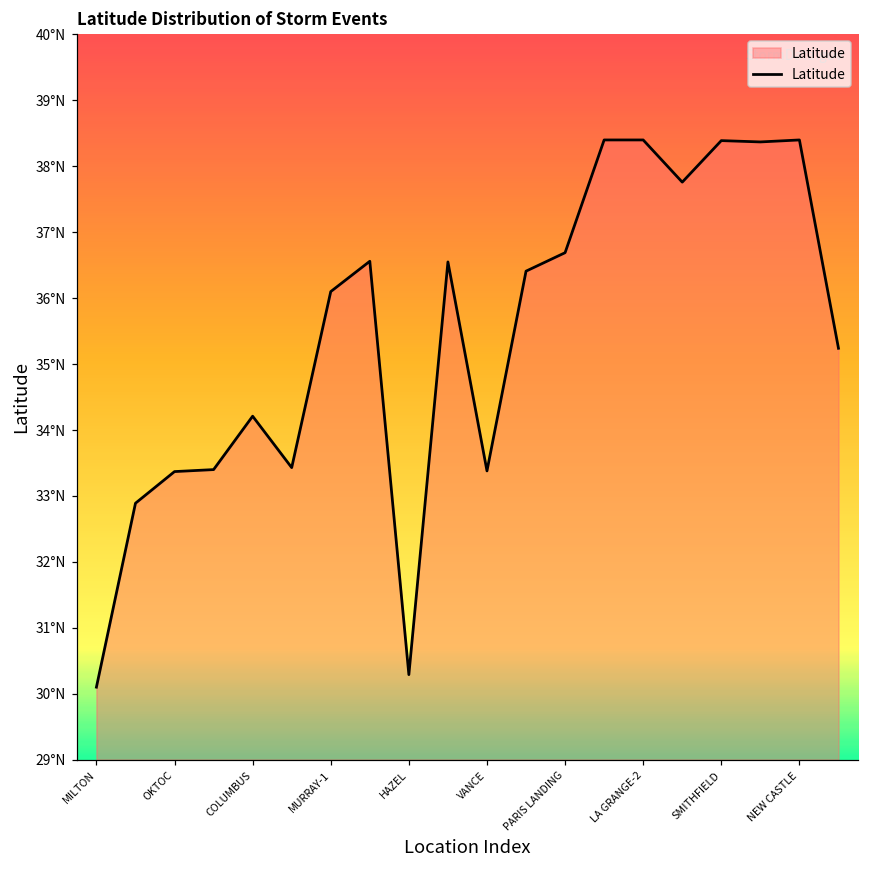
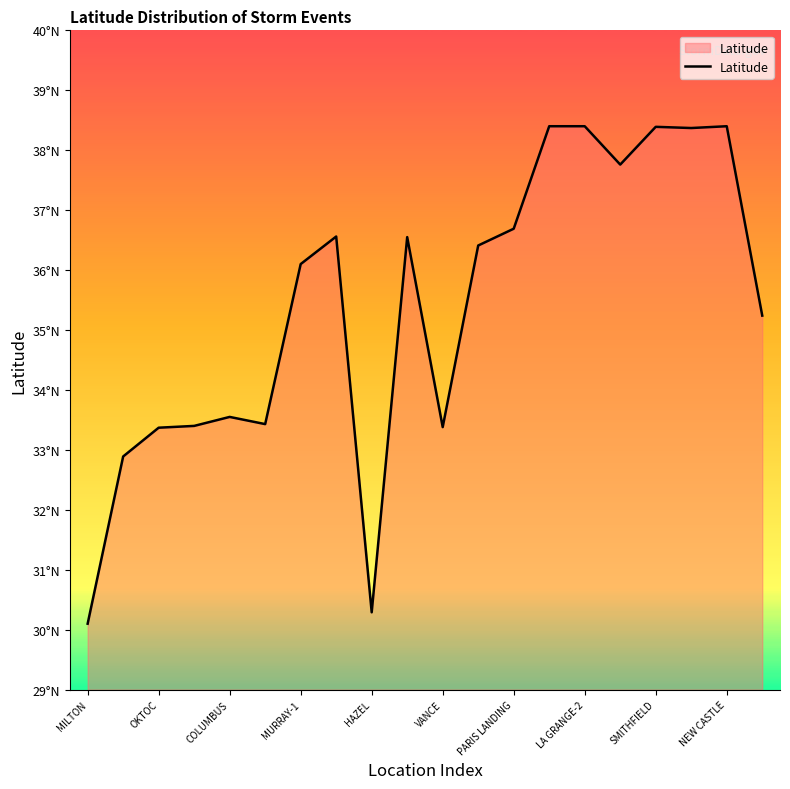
  {
    "MILTON": "30.1°N",
    "OKTOC": "33.4°N",
-   "COLUMBUS": "34.2°N",
+   "COLUMBUS": "33.6°N",
    "MURRAY-1": "36.1°N",
    "HAZEL": "30.3°N",
    "VANCE": "33.4°N",
    "PARIS LANDING": "36.7°N",
    "LA GRANGE-2": "38.4°N",
    "SMITHFIELD": "38.4°N",
    "NEW CASTLE": "38.4°N"
  }
